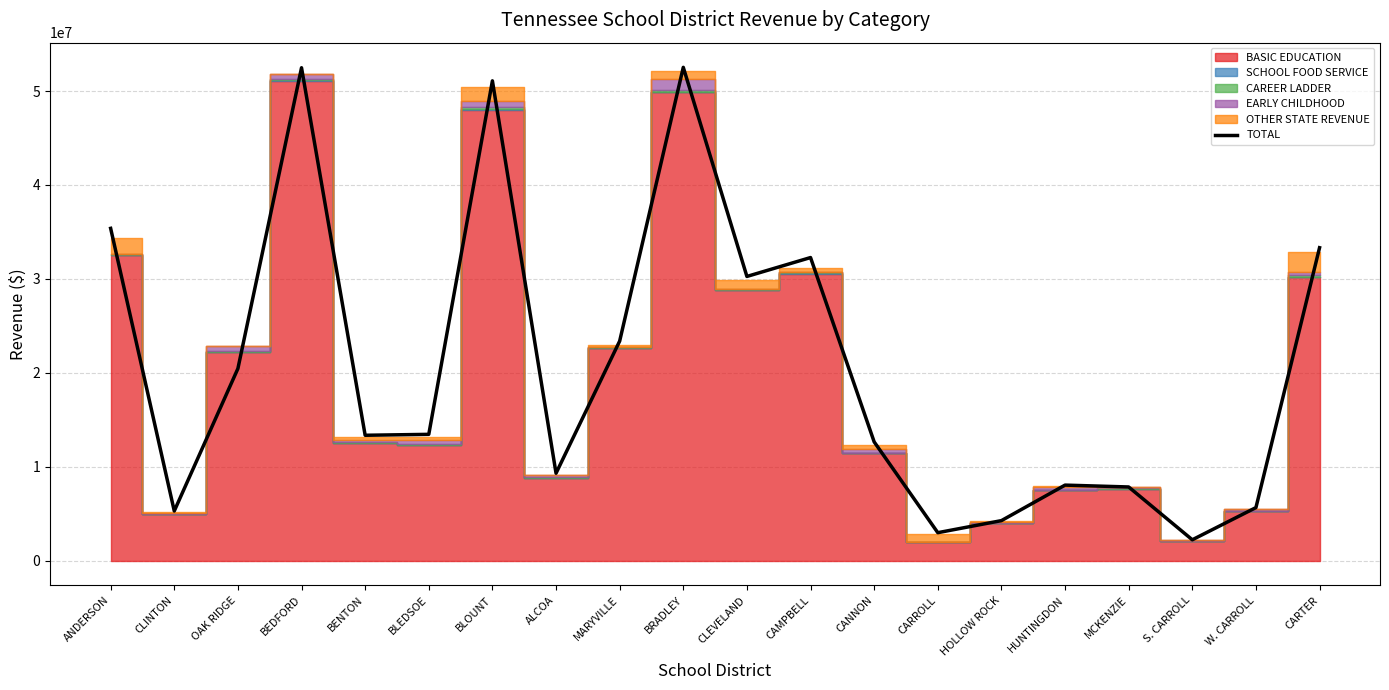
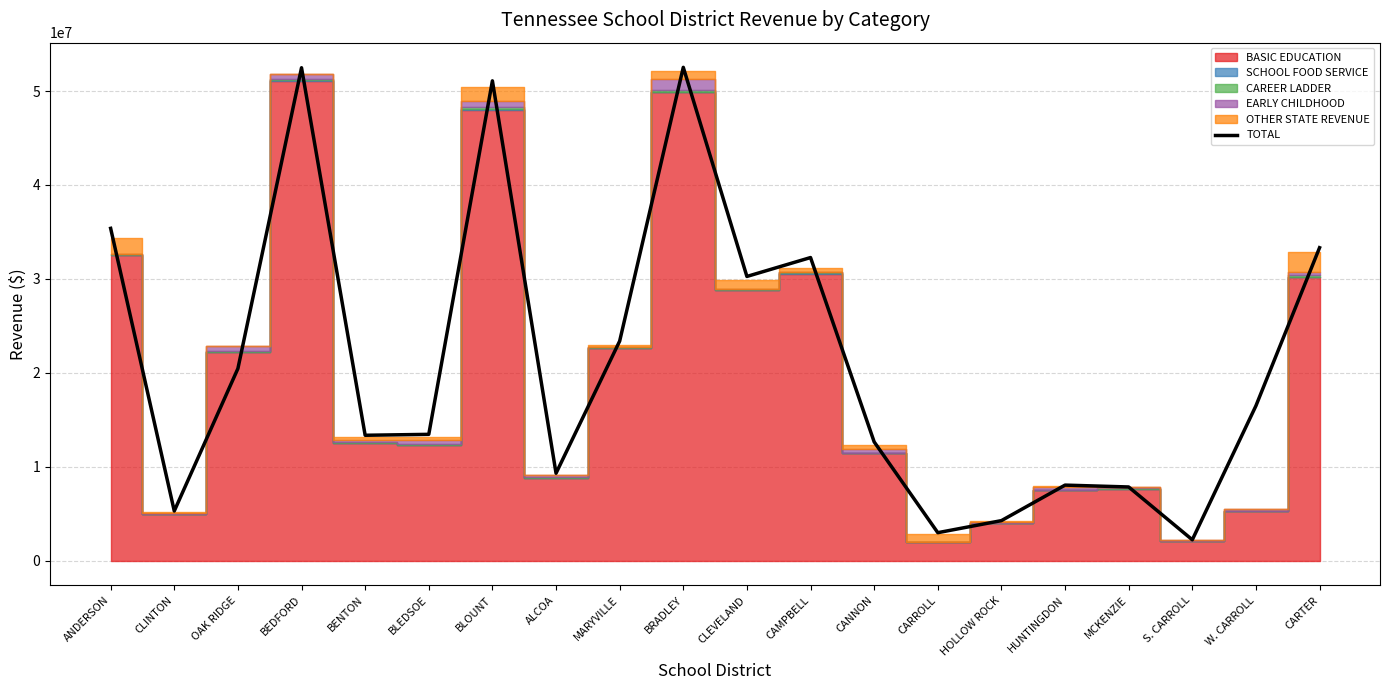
  {
    "TOTAL": {
      "ANDERSON": 35000000,
      "CLINTON": 5000000,
      "OAK RIDGE": 20000000,
      "BEDFORD": 52000000,
      "BENTON": 13000000,
      "BLEDSOE": 13000000,
      "BLOUNT": 51000000,
      "ALCOA": 9000000,
      "MARYVILLE": 23000000,
      "BRADLEY": 53000000,
      "CLEVELAND": 30000000,
      "CAMPBELL": 32000000,
      "CANNON": 13000000,
      "CARROLL": 3000000,
      "HOLLOW ROCK": 4000000,
      "HUNTINGDON": 8000000,
      "MCKENZIE": 8000000,
      "S. CARROLL": 2000000,
-     "W. CARROLL": 6000000,
+     "W. CARROLL": 16000000,
      "CARTER": 33000000
    }
  }
